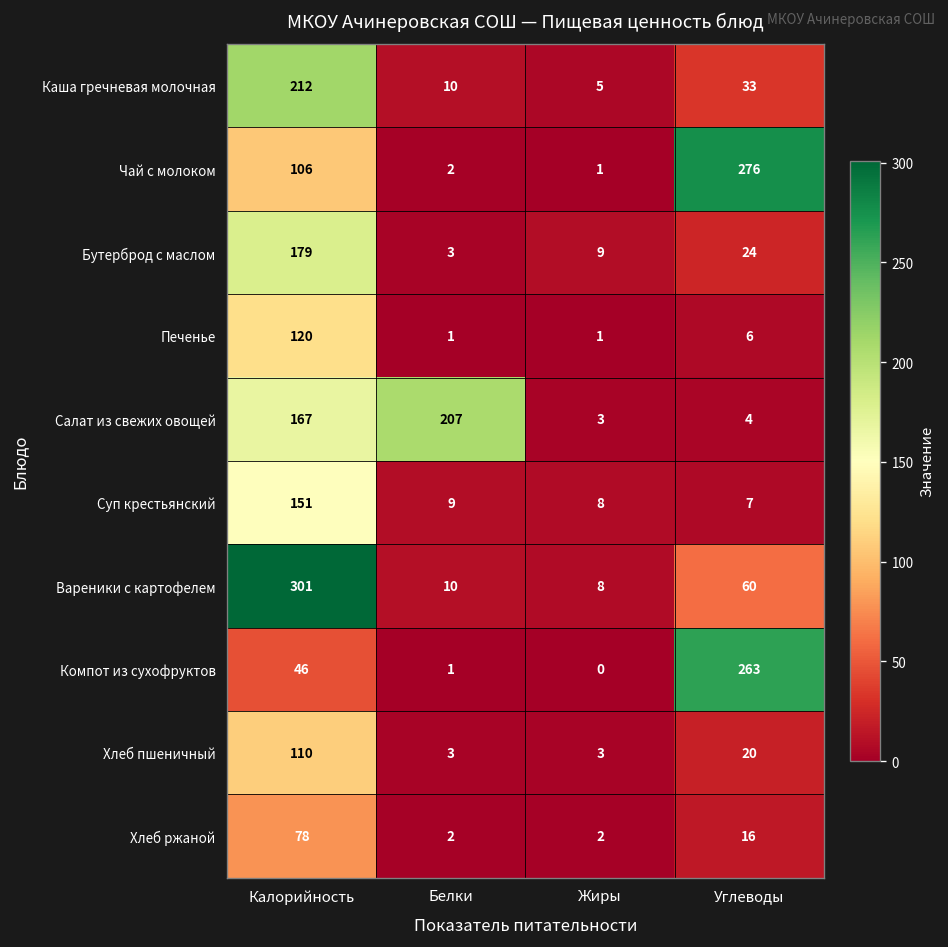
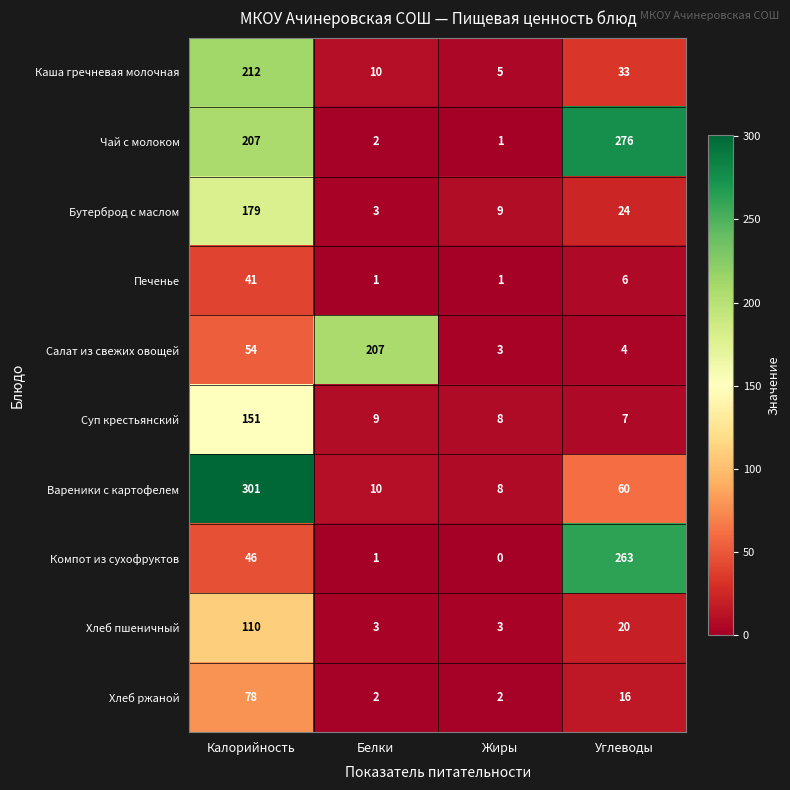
  {
    "Каша гречневая молочная": {
      "Калорийность": 212,
      "Белки": 10,
      "Жиры": 5,
      "Углеводы": 33
    },
    "Чай с молоком": {
-     "Калорийность": 106,
+     "Калорийность": 207,
      "Белки": 2,
      "Жиры": 1,
      "Углеводы": 276
    },
    "Бутерброд с маслом": {
      "Калорийность": 179,
      "Белки": 3,
      "Жиры": 9,
      "Углеводы": 24
    },
    "Печенье": {
-     "Калорийность": 120,
+     "Калорийность": 41,
      "Белки": 1,
      "Жиры": 1,
      "Углеводы": 6
    },
    "Салат из свежих овощей": {
-     "Калорийность": 167,
+     "Калорийность": 54,
      "Белки": 207,
      "Жиры": 3,
      "Углеводы": 4
    },
    "Суп крестьянский": {
      "Калорийность": 151,
      "Белки": 9,
      "Жиры": 8,
      "Углеводы": 7
    },
    "Вареники с картофелем": {
      "Калорийность": 301,
      "Белки": 10,
      "Жиры": 8,
      "Углеводы": 60
    },
    "Компот из сухофруктов": {
      "Калорийность": 46,
      "Белки": 1,
      "Жиры": 0,
      "Углеводы": 263
    },
    "Хлеб пшеничный": {
      "Калорийность": 110,
      "Белки": 3,
      "Жиры": 3,
      "Углеводы": 20
    },
    "Хлеб ржаной": {
      "Калорийность": 78,
      "Белки": 2,
      "Жиры": 2,
      "Углеводы": 16
    }
  }
